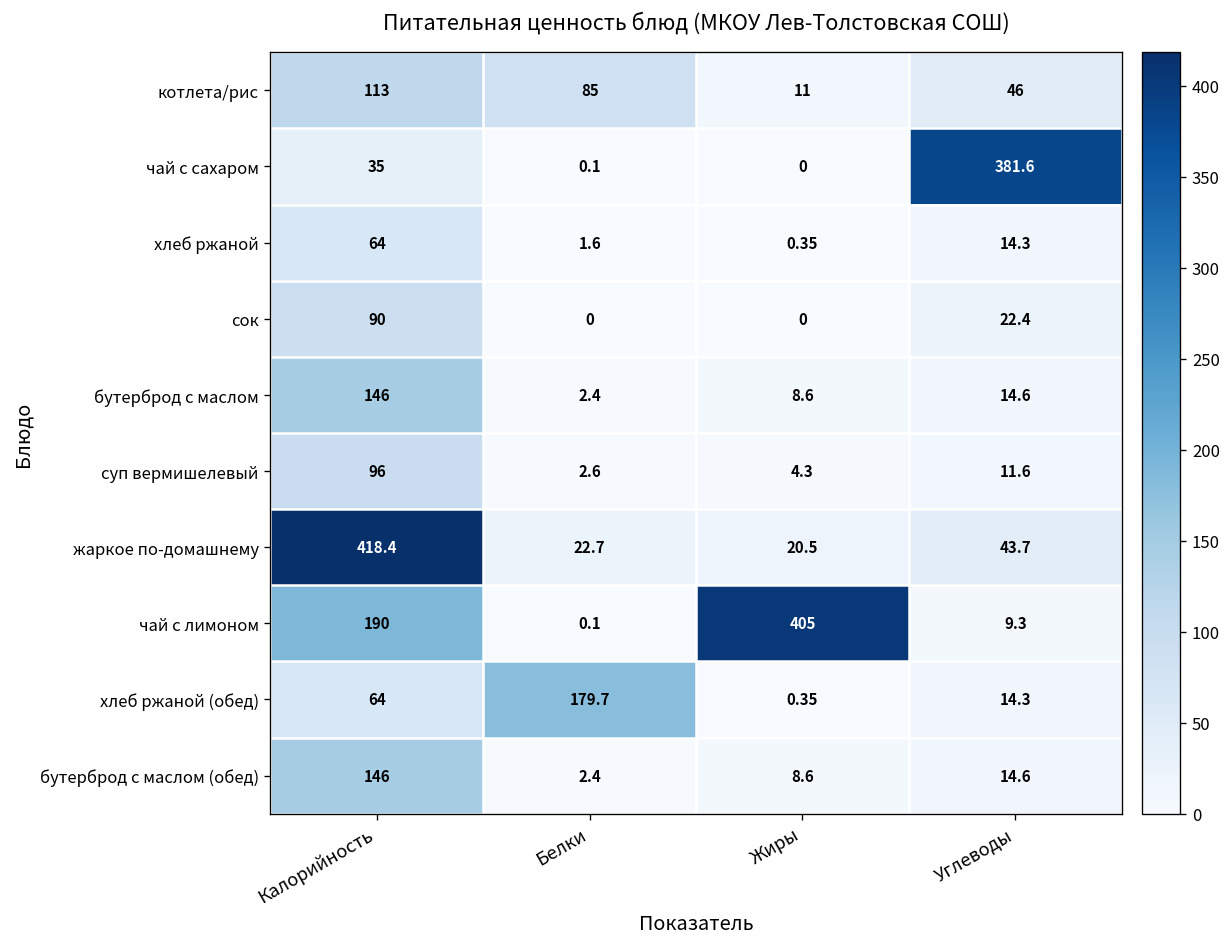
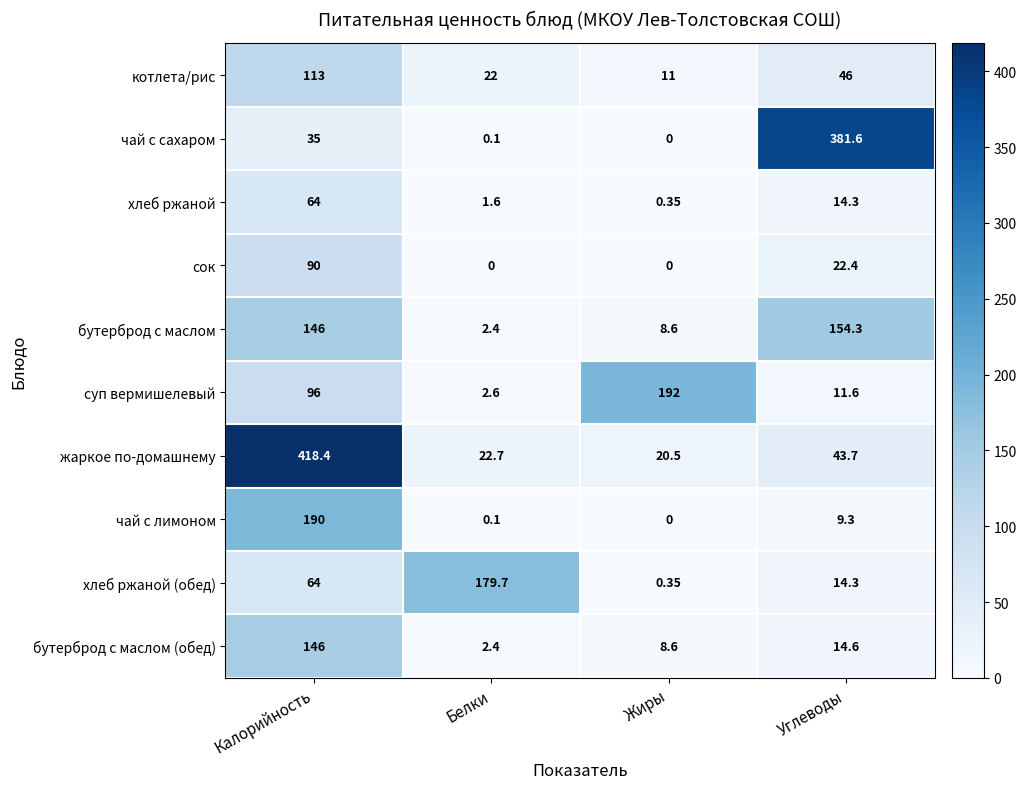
  {
    "котлета/рис": {
      "Калорийность": 113,
-     "Белки": 85,
+     "Белки": 22,
      "Жиры": 11,
      "Углеводы": 46
    },
    "чай с сахаром": {
      "Калорийность": 35,
      "Белки": 0.1,
      "Жиры": 0,
      "Углеводы": 381.6
    },
    "хлеб ржаной": {
      "Калорийность": 64,
      "Белки": 1.6,
      "Жиры": 0.35,
      "Углеводы": 14.3
    },
    "сок": {
      "Калорийность": 90,
      "Белки": 0,
      "Жиры": 0,
      "Углеводы": 22.4
    },
    "бутерброд с маслом": {
      "Калорийность": 146,
      "Белки": 2.4,
      "Жиры": 8.6,
-     "Углеводы": 14.6
+     "Углеводы": 154.3
    },
    "суп вермишелевый": {
      "Калорийность": 96,
      "Белки": 2.6,
-     "Жиры": 4.3,
+     "Жиры": 192,
      "Углеводы": 11.6
    },
    "жаркое по-домашнему": {
      "Калорийность": 418.4,
      "Белки": 22.7,
      "Жиры": 20.5,
      "Углеводы": 43.7
    },
    "чай с лимоном": {
      "Калорийность": 190,
      "Белки": 0.1,
-     "Жиры": 405,
+     "Жиры": 0,
      "Углеводы": 9.3
    },
    "хлеб ржаной (обед)": {
      "Калорийность": 64,
      "Белки": 179.7,
      "Жиры": 0.35,
      "Углеводы": 14.3
    },
    "бутерброд с маслом (обед)": {
      "Калорийность": 146,
      "Белки": 2.4,
      "Жиры": 8.6,
      "Углеводы": 14.6
    }
  }
